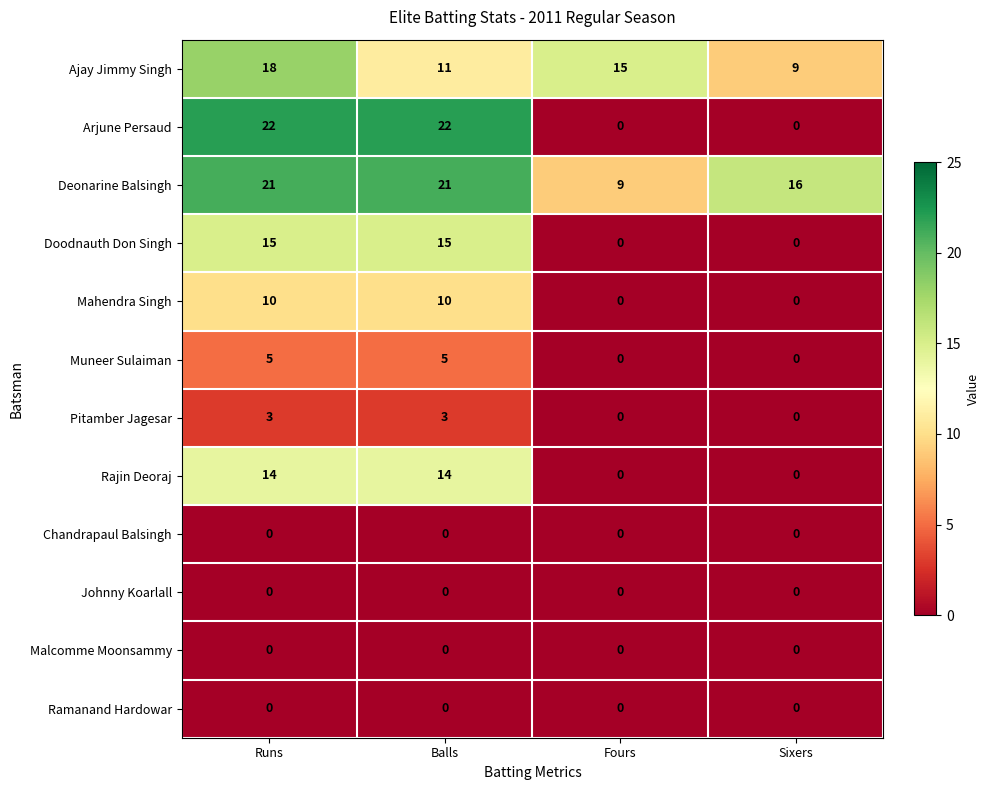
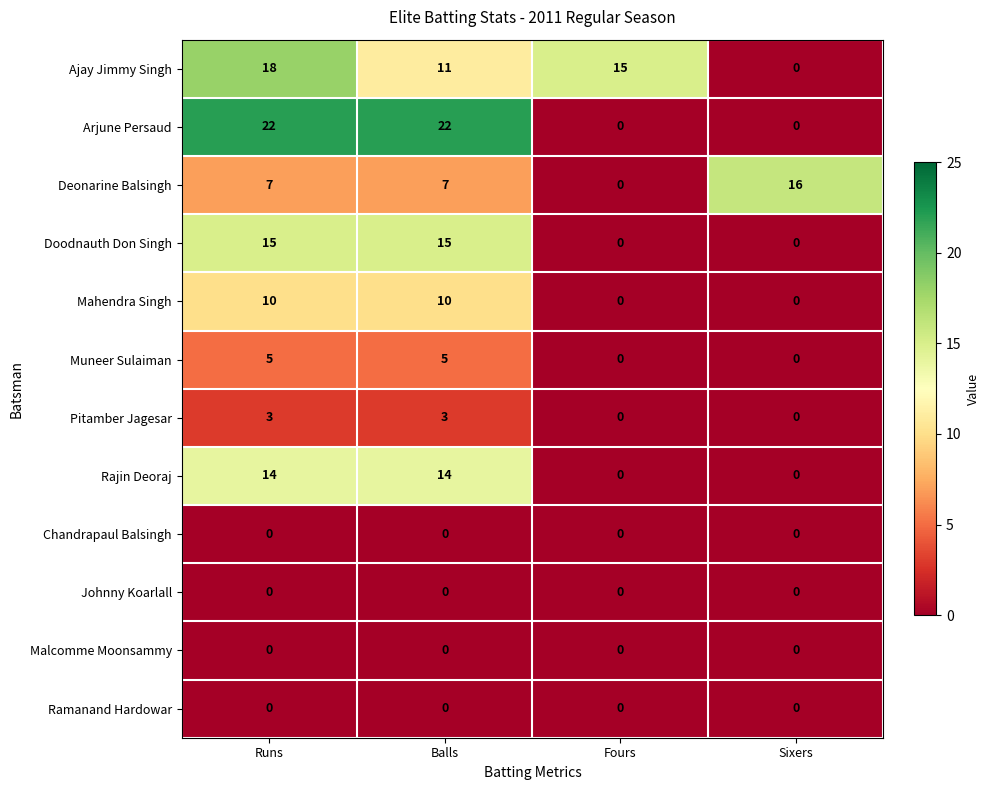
  {
    "Ajay Jimmy Singh": {
      "Runs": 18,
      "Balls": 11,
      "Fours": 15,
-     "Sixers": 9
+     "Sixers": 0
    },
    "Arjune Persaud": {
      "Runs": 22,
      "Balls": 22,
      "Fours": 0,
      "Sixers": 0
    },
    "Deonarine Balsingh": {
-     "Runs": 21,
-     "Balls": 21,
-     "Fours": 9,
+     "Runs": 7,
+     "Balls": 7,
+     "Fours": 0,
      "Sixers": 16
    },
    "Doodnauth Don Singh": {
      "Runs": 15,
      "Balls": 15,
      "Fours": 0,
      "Sixers": 0
    },
    "Mahendra Singh": {
      "Runs": 10,
      "Balls": 10,
      "Fours": 0,
      "Sixers": 0
    },
    "Muneer Sulaiman": {
      "Runs": 5,
      "Balls": 5,
      "Fours": 0,
      "Sixers": 0
    },
    "Pitamber Jagesar": {
      "Runs": 3,
      "Balls": 3,
      "Fours": 0,
      "Sixers": 0
    },
    "Rajin Deoraj": {
      "Runs": 14,
      "Balls": 14,
      "Fours": 0,
      "Sixers": 0
    },
    "Chandrapaul Balsingh": {
      "Runs": 0,
      "Balls": 0,
      "Fours": 0,
      "Sixers": 0
    },
    "Johnny Koarlall": {
      "Runs": 0,
      "Balls": 0,
      "Fours": 0,
      "Sixers": 0
    },
    "Malcomme Moonsammy": {
      "Runs": 0,
      "Balls": 0,
      "Fours": 0,
      "Sixers": 0
    },
    "Ramanand Hardowar": {
      "Runs": 0,
      "Balls": 0,
      "Fours": 0,
      "Sixers": 0
    }
  }
